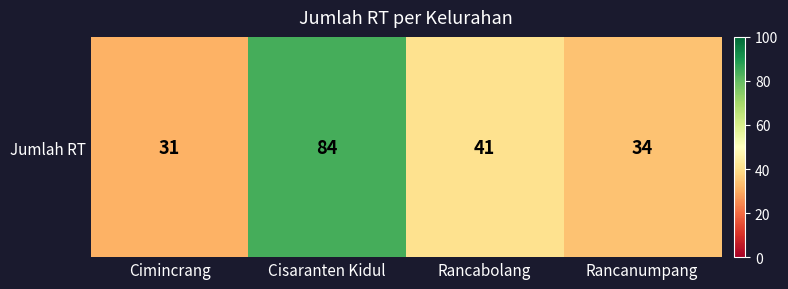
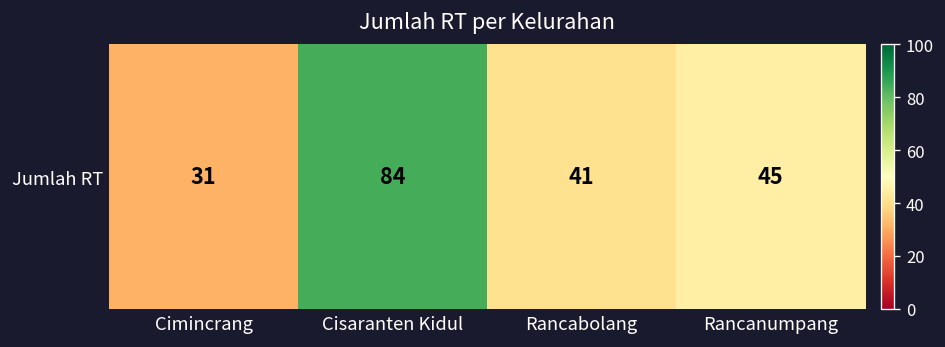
  {
    "Jumlah RT": {
      "Cimincrang": 31,
      "Cisaranten Kidul": 84,
      "Rancabolang": 41,
-     "Rancanumpang": 34
+     "Rancanumpang": 45
    }
  }
